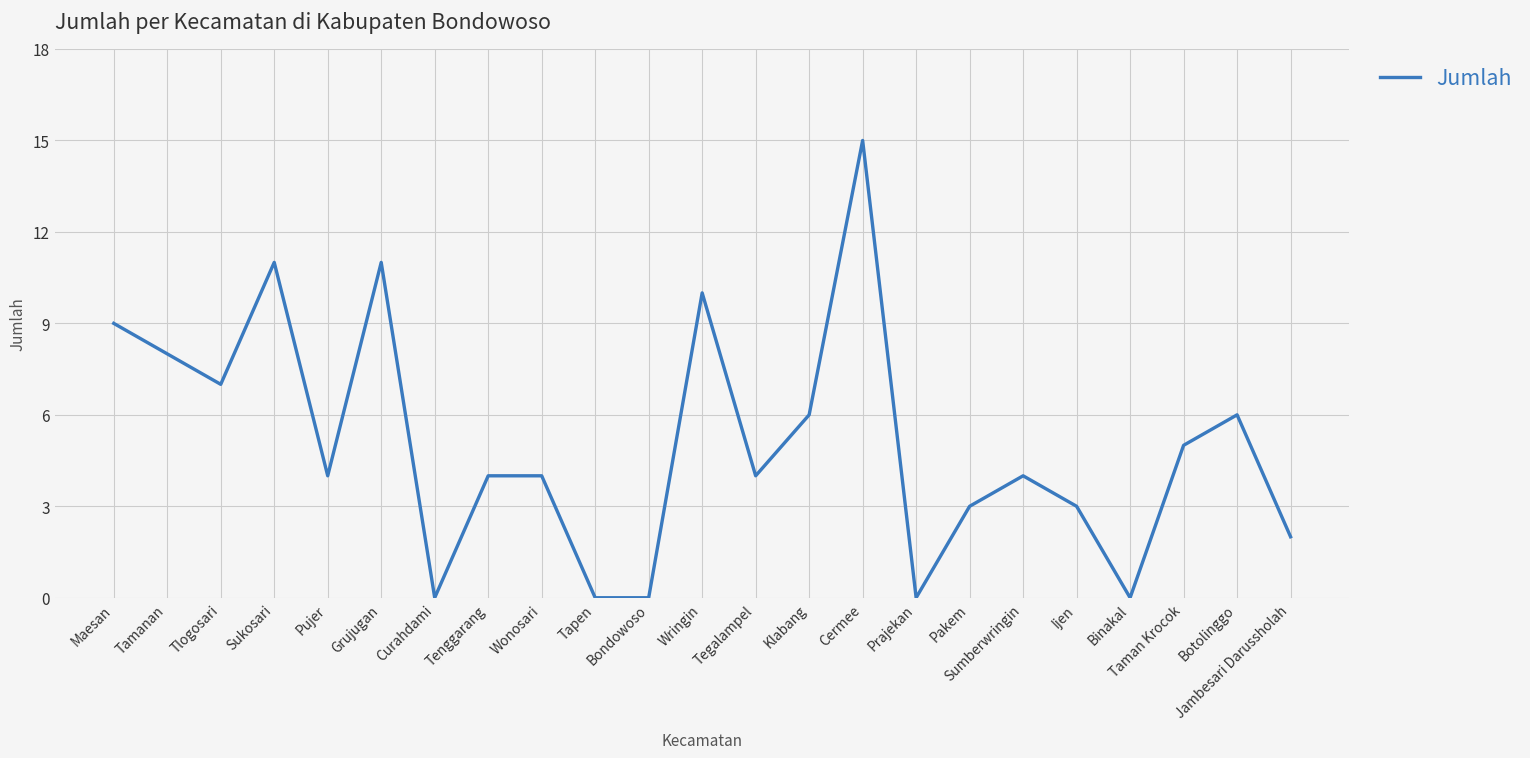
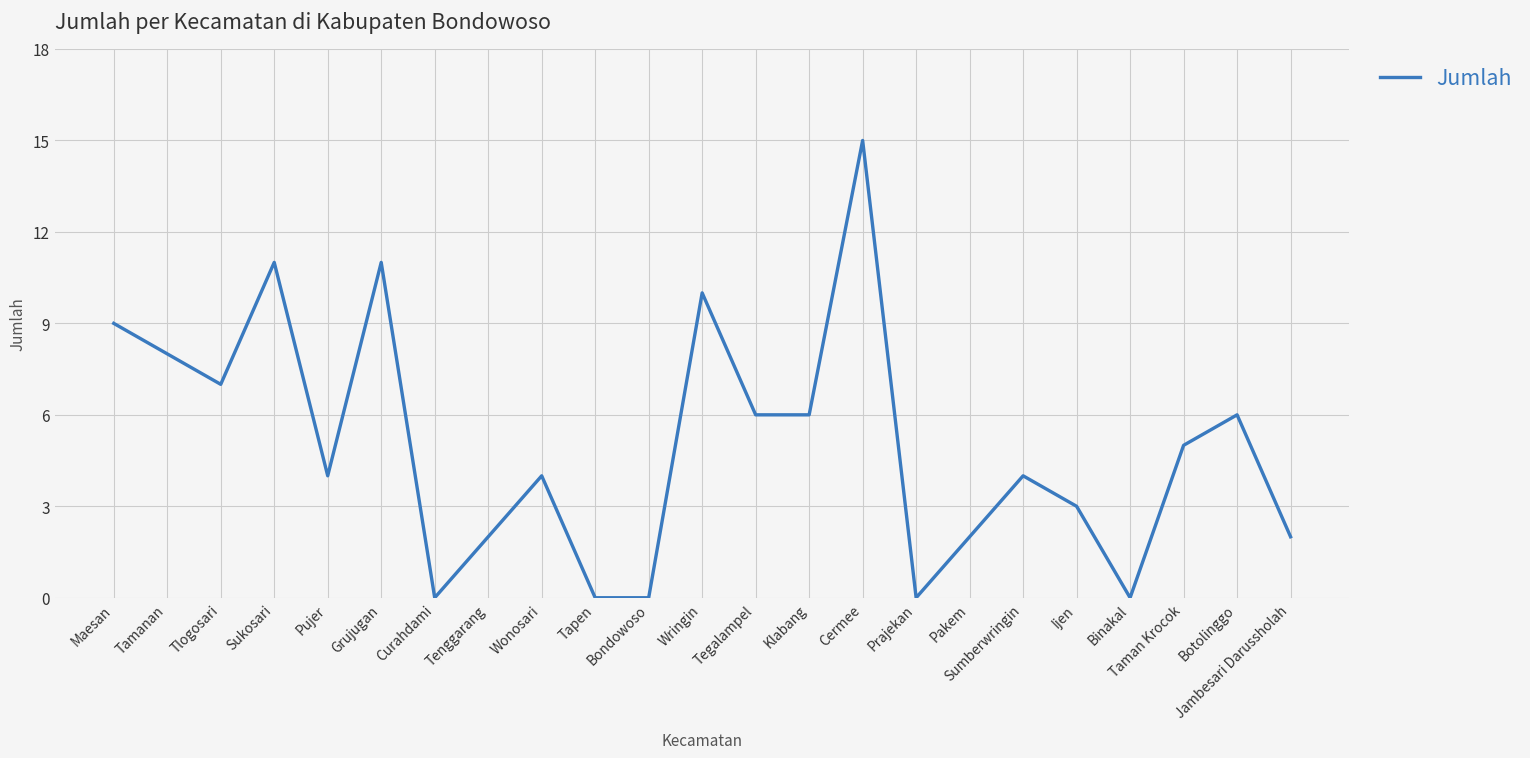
  {
    "Maesan": 9,
    "Tamanan": 8,
    "Tlogosari": 7,
    "Sukosari": 11,
    "Pujer": 4,
    "Grujugan": 11,
    "Curahdami": 0,
-   "Tenggarang": 4,
+   "Tenggarang": 2,
    "Wonosari": 4,
    "Tapen": 0,
    "Bondowoso": 0,
    "Wringin": 10,
-   "Tegalampel": 4,
+   "Tegalampel": 6,
    "Klabang": 6,
    "Cermee": 15,
    "Prajekan": 0,
-   "Pakem": 3,
+   "Pakem": 2,
    "Sumberwringin": 4,
    "Ijen": 3,
    "Binakal": 0,
    "Taman Krocok": 5,
    "Botolinggo": 6,
    "Jambesari Darussholah": 2
  }
